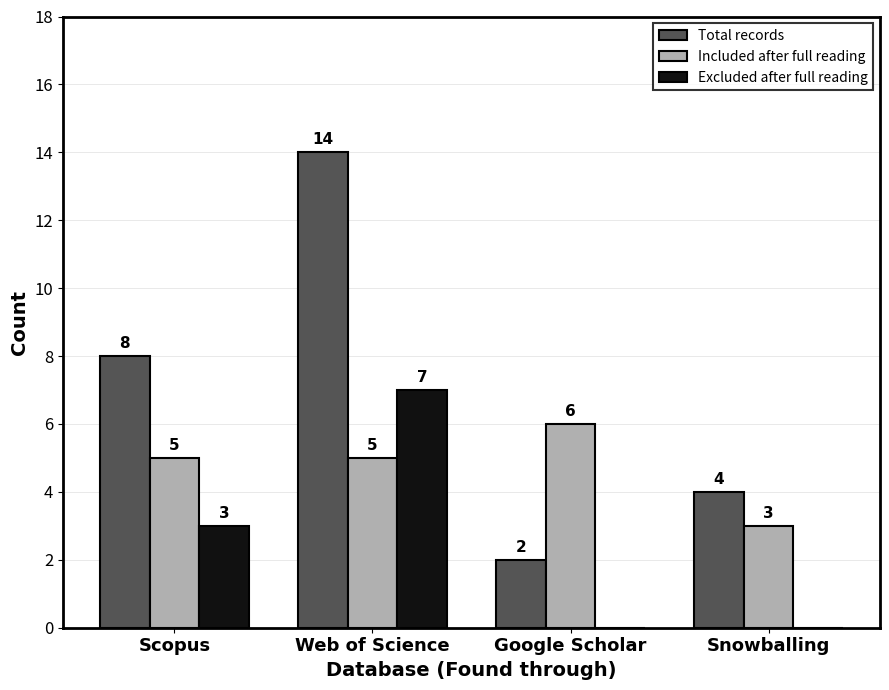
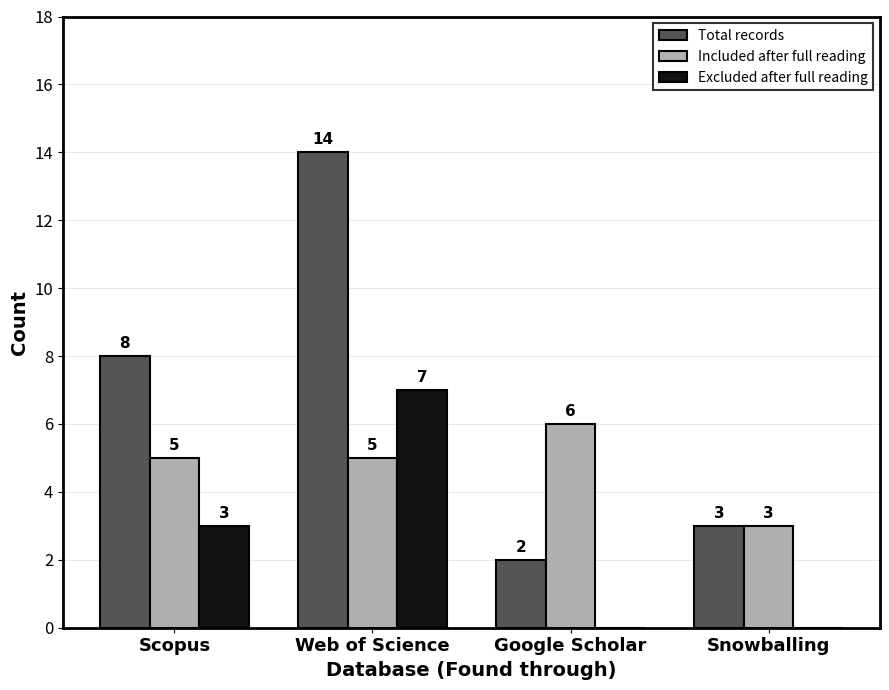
  {
    "Total records": {
      "Scopus": 8,
      "Web of Science": 14,
      "Google Scholar": 2,
-     "Snowballing": 4
+     "Snowballing": 3
    },
    "Included after full reading": {
      "Scopus": 5,
      "Web of Science": 5,
      "Google Scholar": 6,
      "Snowballing": 3
    },
    "Excluded after full reading": {
      "Scopus": 3,
      "Web of Science": 7
    }
  }
